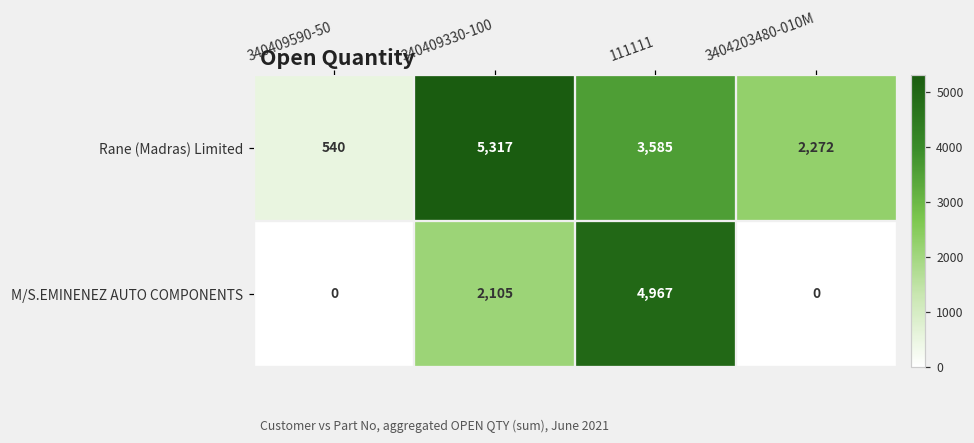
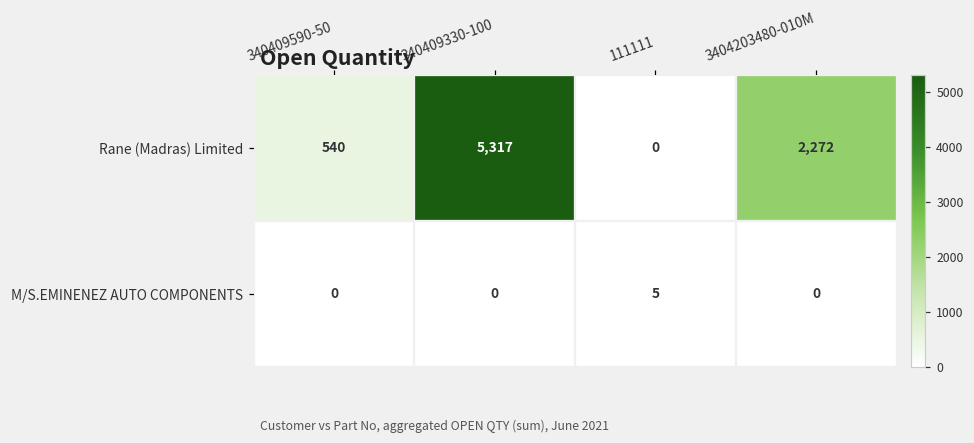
  {
    "Rane (Madras) Limited": {
      "340409590-50": "540",
      "340409330-100": "5,317",
-     "111111": "3,585",
+     "111111": "0",
      "3404203480-010M": "2,272"
    },
    "M/S.EMINENEZ AUTO COMPONENTS": {
      "340409590-50": "0",
-     "340409330-100": "2,105",
-     "111111": "4,967",
+     "340409330-100": "0",
+     "111111": "5",
      "3404203480-010M": "0"
    }
  }
